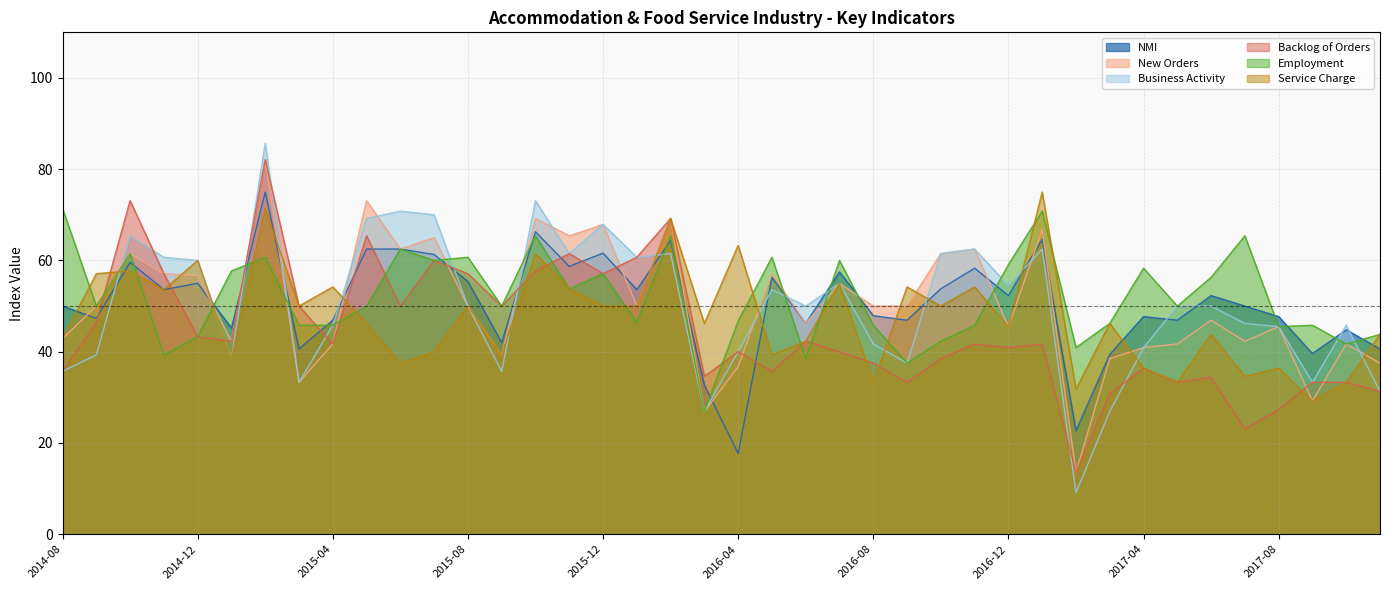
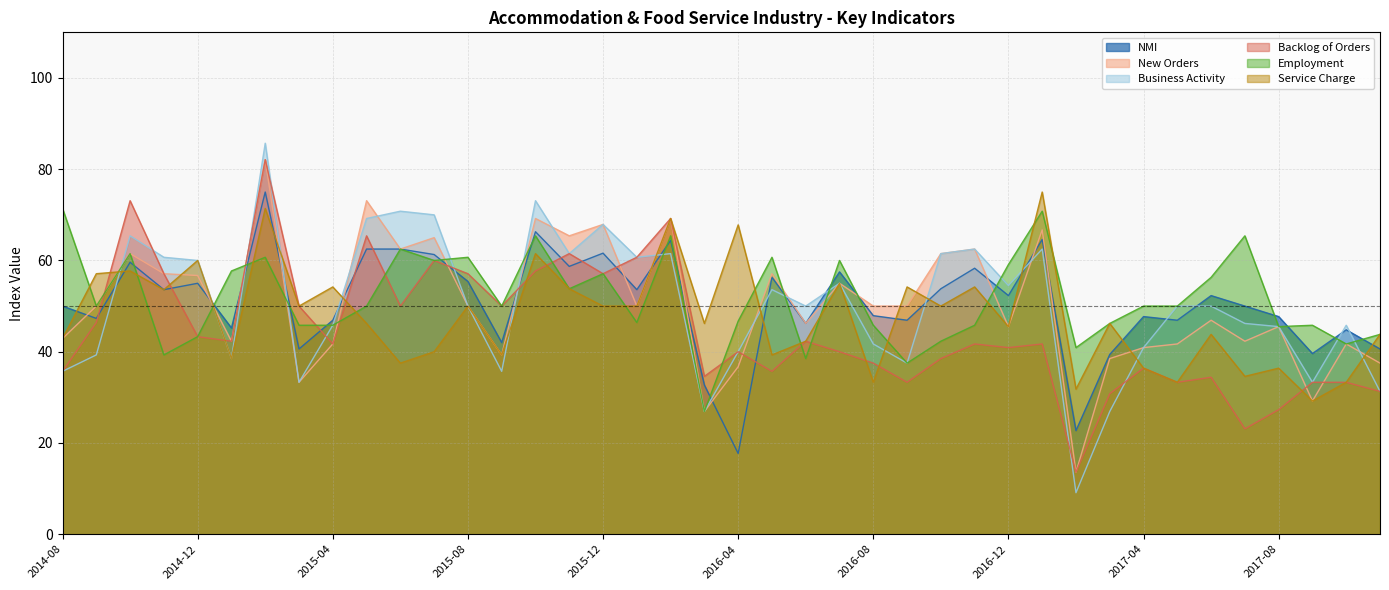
  {
    "NMI": {
      "2014-08": 50,
      "2014-12": 55,
      "2015-04": 47,
      "2015-08": 55,
      "2015-12": 62,
      "2016-04": 18,
      "2016-08": 48,
      "2016-12": 52,
      "2017-04": 48,
      "2017-08": 48
    },
    "Business Activity": {
      "2016-08": 42,
      "2016-12": 55
    },
    "Employment": {
      "2014-08": 71,
      "2015-08": 61,
      "2016-04": 47,
      "2016-08": 46,
      "2016-12": 59,
-     "2017-04": 58
+     "2017-04": 50
    },
    "Service Charge": {
      "2015-04": 54,
      "2015-12": 50,
-     "2016-04": 63,
+     "2016-04": 68,
      "2016-08": 33,
      "2017-08": 36
    }
  }
